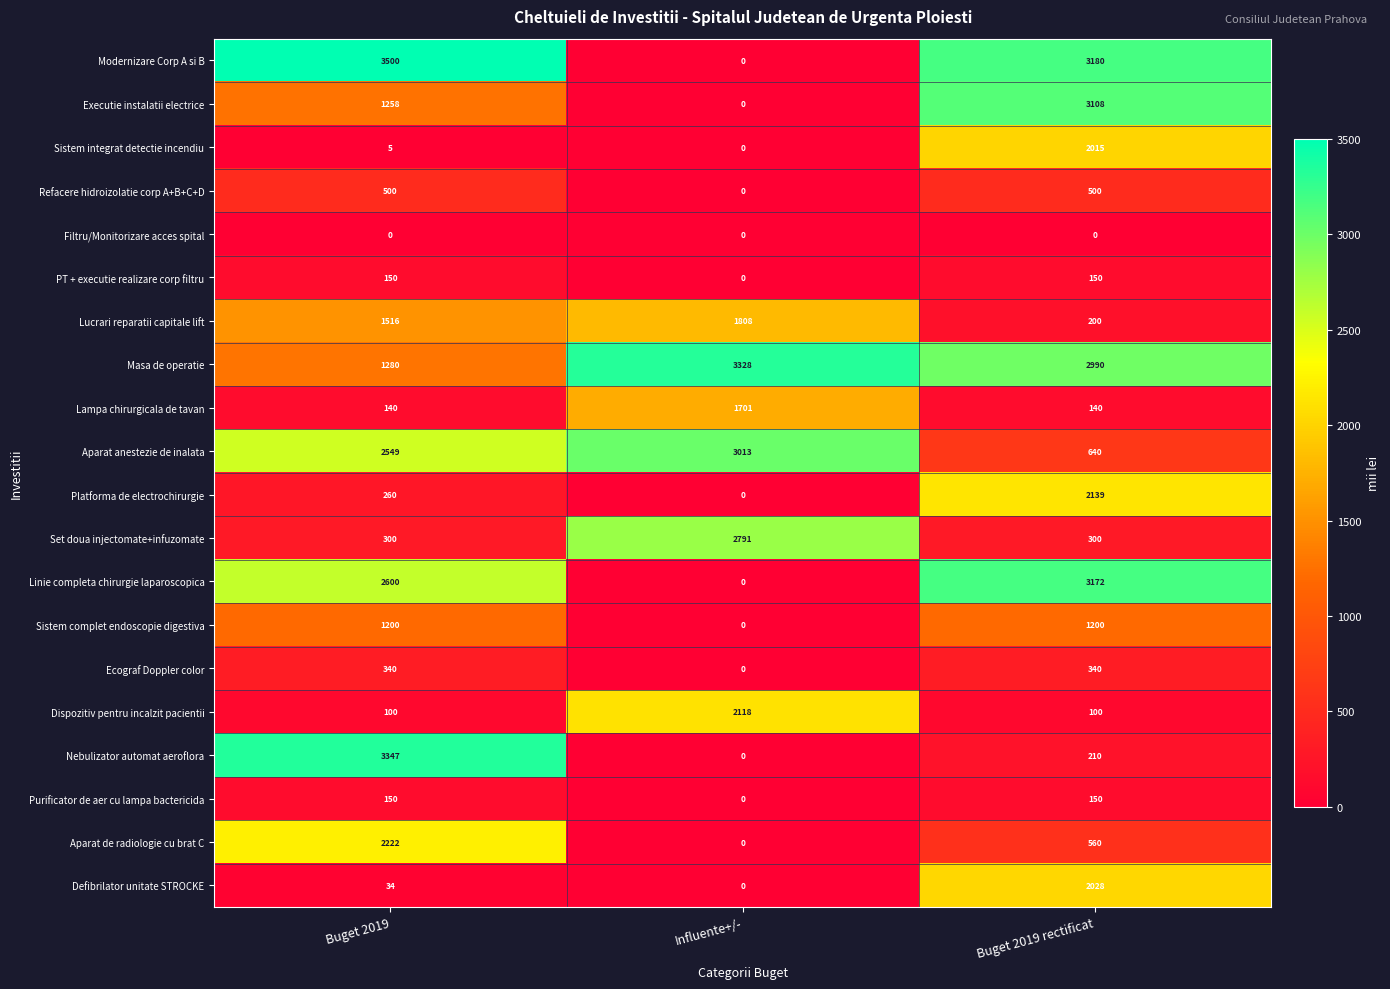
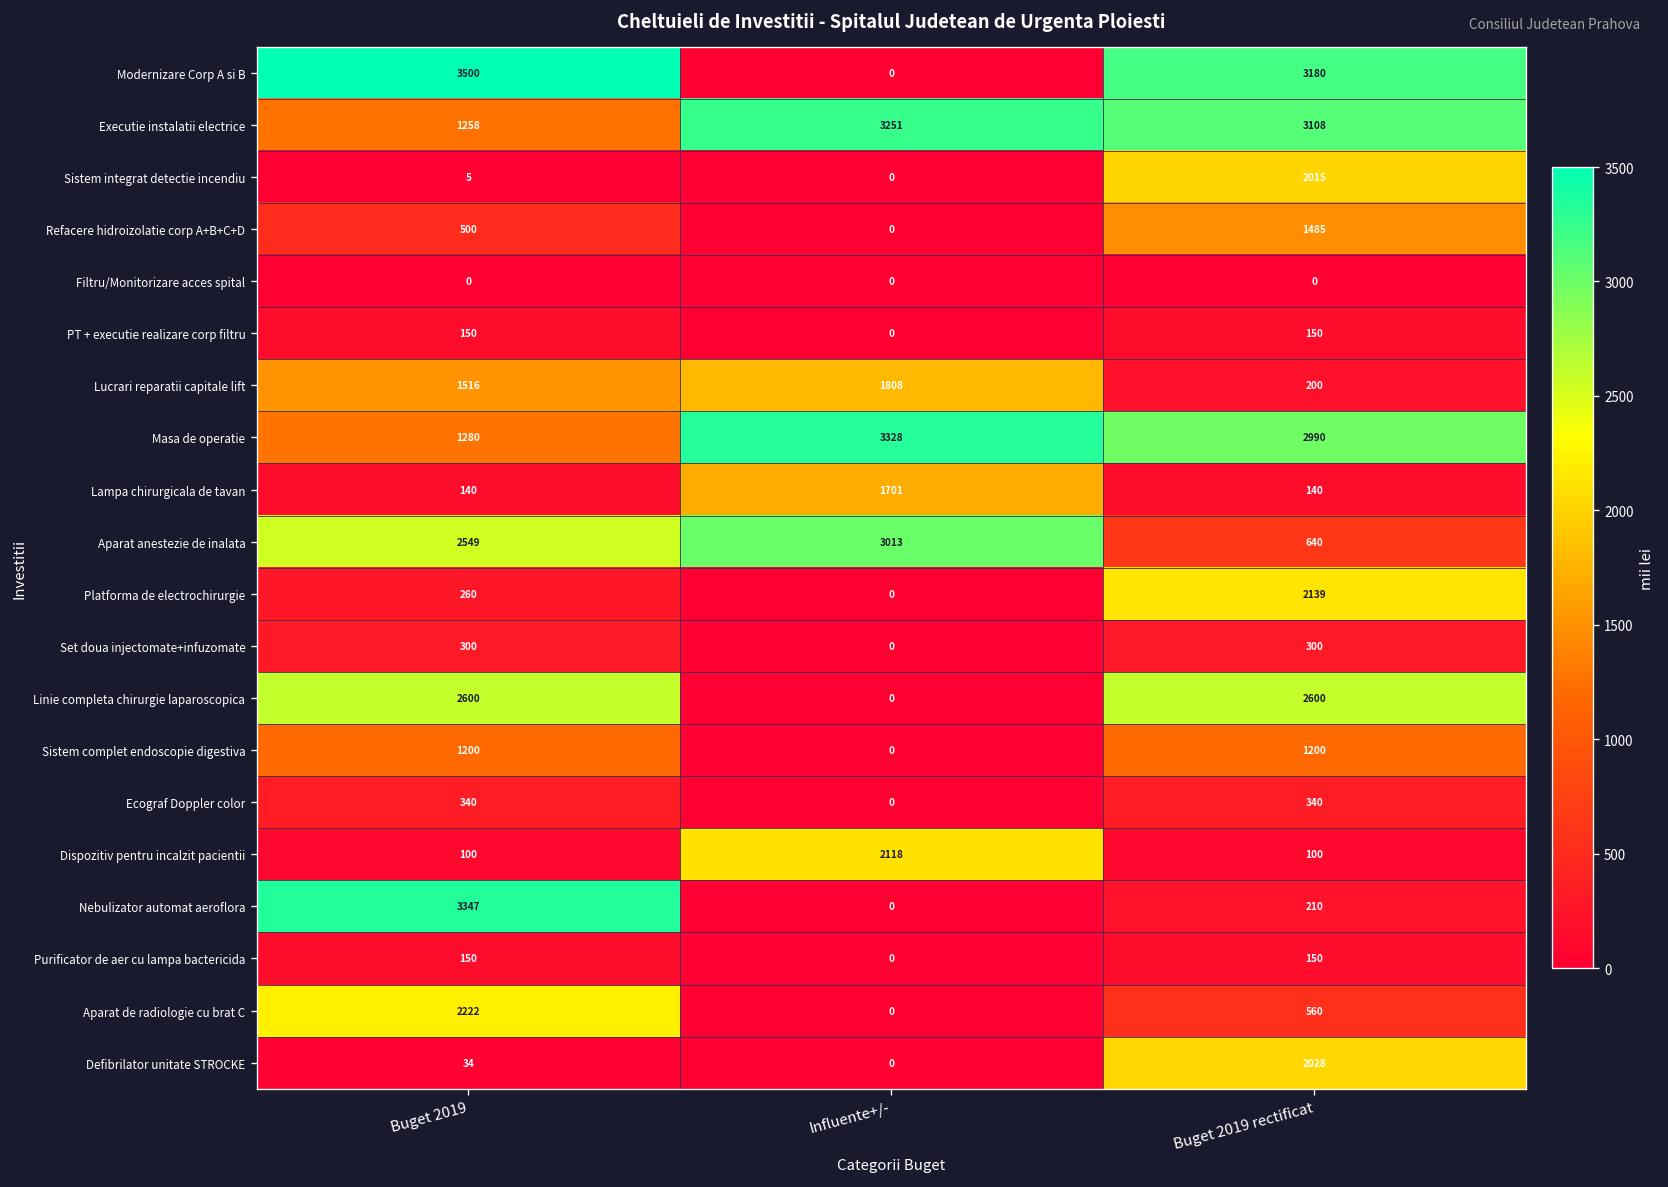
  {
    "Modernizare Corp A si B": {
      "Buget 2019": 3500,
      "Influente+/-": 0,
      "Buget 2019 rectificat": 3180
    },
    "Executie instalatii electrice": {
      "Buget 2019": 1258,
-     "Influente+/-": 0,
+     "Influente+/-": 3251,
      "Buget 2019 rectificat": 3108
    },
    "Sistem integrat detectie incendiu": {
      "Buget 2019": 5,
      "Influente+/-": 0,
      "Buget 2019 rectificat": 2015
    },
    "Refacere hidroizolatie corp A+B+C+D": {
      "Buget 2019": 500,
      "Influente+/-": 0,
-     "Buget 2019 rectificat": 500
+     "Buget 2019 rectificat": 1485
    },
    "Filtru/Monitorizare acces spital": {
      "Buget 2019": 0,
      "Influente+/-": 0,
      "Buget 2019 rectificat": 0
    },
    "PT + executie realizare corp filtru": {
      "Buget 2019": 150,
      "Influente+/-": 0,
      "Buget 2019 rectificat": 150
    },
    "Lucrari reparatii capitale lift": {
      "Buget 2019": 1516,
      "Influente+/-": 1808,
      "Buget 2019 rectificat": 200
    },
    "Masa de operatie": {
      "Buget 2019": 1280,
      "Influente+/-": 3328,
      "Buget 2019 rectificat": 2990
    },
    "Lampa chirurgicala de tavan": {
      "Buget 2019": 140,
      "Influente+/-": 1701,
      "Buget 2019 rectificat": 140
    },
    "Aparat anestezie de inalata": {
      "Buget 2019": 2549,
      "Influente+/-": 3013,
      "Buget 2019 rectificat": 640
    },
    "Platforma de electrochirurgie": {
      "Buget 2019": 260,
      "Influente+/-": 0,
      "Buget 2019 rectificat": 2139
    },
    "Set doua injectomate+infuzomate": {
      "Buget 2019": 300,
-     "Influente+/-": 2791,
+     "Influente+/-": 0,
      "Buget 2019 rectificat": 300
    },
    "Linie completa chirurgie laparoscopica": {
      "Buget 2019": 2600,
      "Influente+/-": 0,
-     "Buget 2019 rectificat": 3172
+     "Buget 2019 rectificat": 2600
    },
    "Sistem complet endoscopie digestiva": {
      "Buget 2019": 1200,
      "Influente+/-": 0,
      "Buget 2019 rectificat": 1200
    },
    "Ecograf Doppler color": {
      "Buget 2019": 340,
      "Influente+/-": 0,
      "Buget 2019 rectificat": 340
    },
    "Dispozitiv pentru incalzit pacientii": {
      "Buget 2019": 100,
      "Influente+/-": 2118,
      "Buget 2019 rectificat": 100
    },
    "Nebulizator automat aeroflora": {
      "Buget 2019": 3347,
      "Influente+/-": 0,
      "Buget 2019 rectificat": 210
    },
    "Purificator de aer cu lampa bactericida": {
      "Buget 2019": 150,
      "Influente+/-": 0,
      "Buget 2019 rectificat": 150
    },
    "Aparat de radiologie cu brat C": {
      "Buget 2019": 2222,
      "Influente+/-": 0,
      "Buget 2019 rectificat": 560
    },
    "Defibrilator unitate STROCKE": {
      "Buget 2019": 34,
      "Influente+/-": 0,
      "Buget 2019 rectificat": 2028
    }
  }
